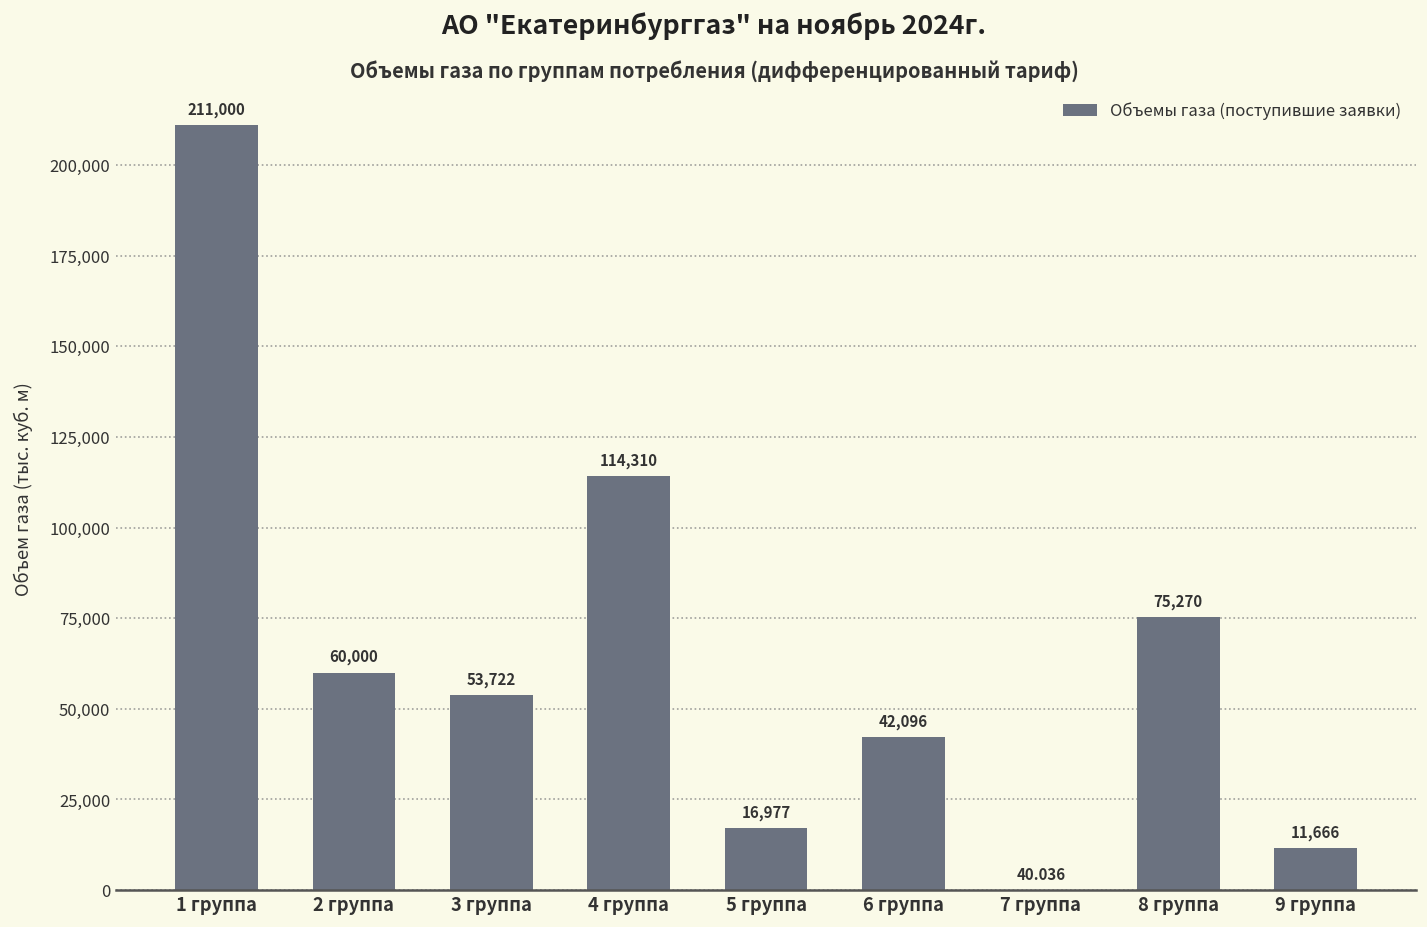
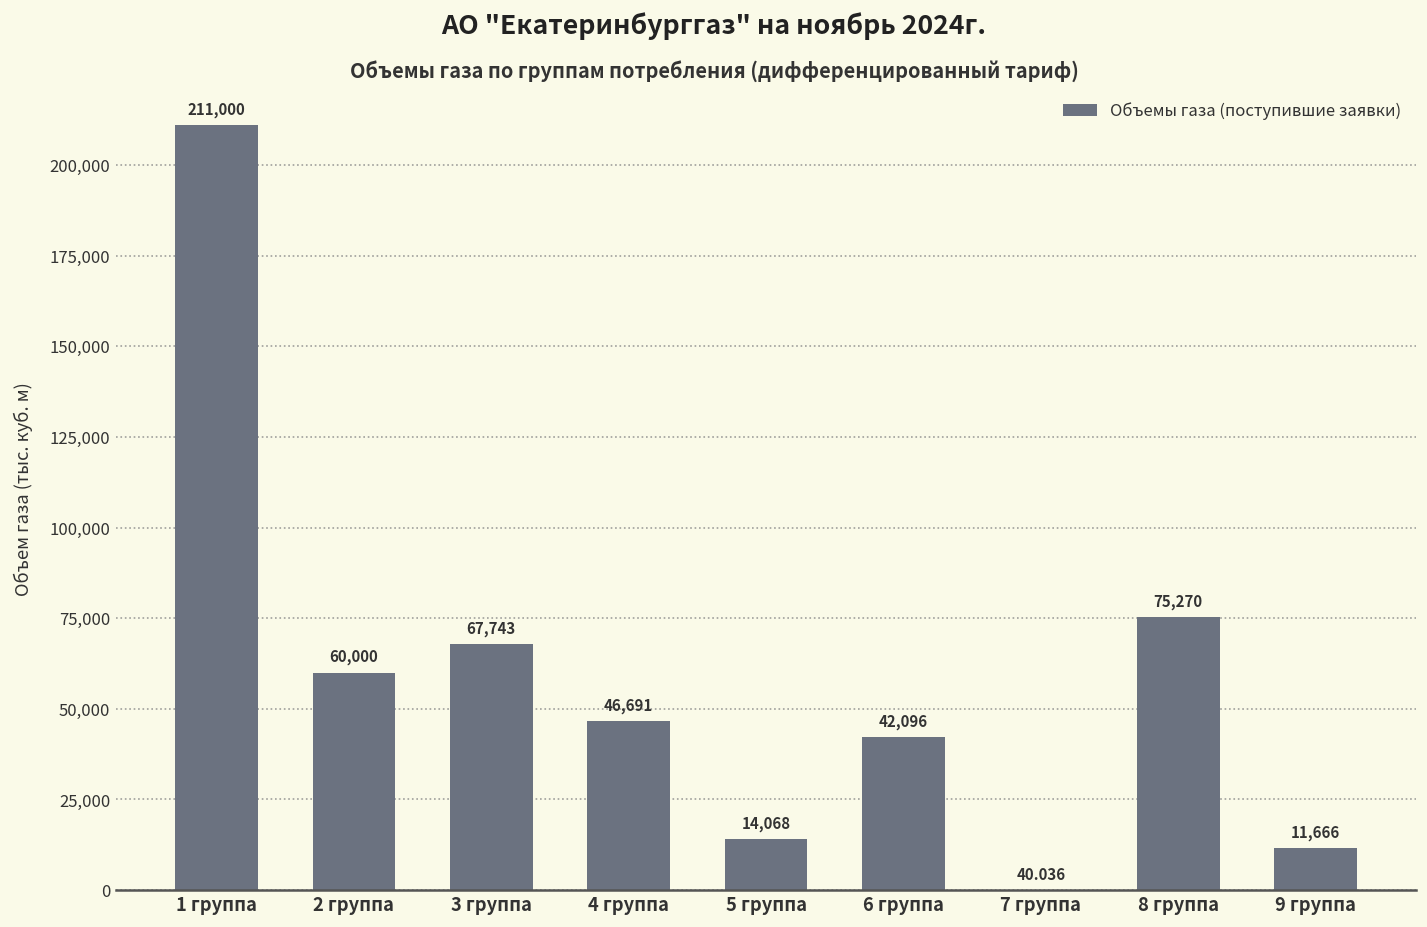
  {
    "1 группа": "211,000",
    "2 группа": "60,000",
-   "3 группа": "53,722",
-   "4 группа": "114,310",
-   "5 группа": "16,977",
+   "3 группа": "67,743",
+   "4 группа": "46,691",
+   "5 группа": "14,068",
    "6 группа": "42,096",
    "7 группа": "40.036",
    "8 группа": "75,270",
    "9 группа": "11,666"
  }
